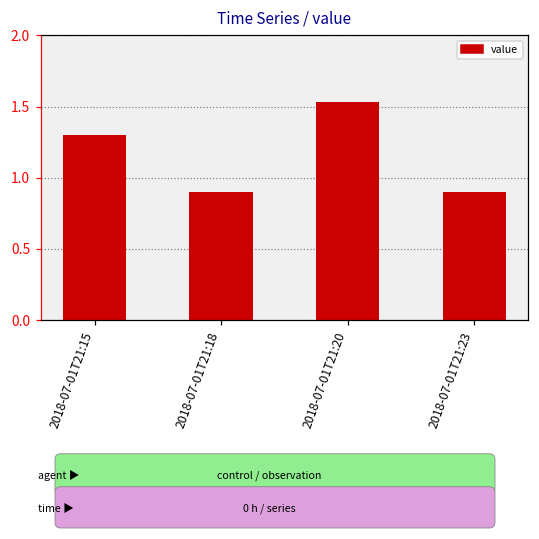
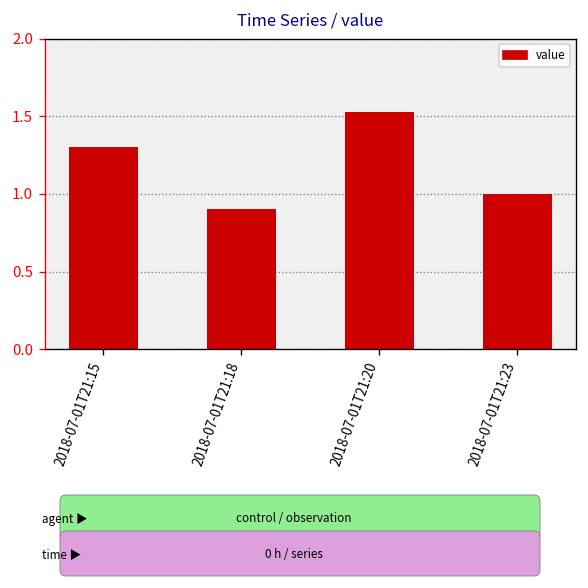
  {
    "2018-07-01T21:15": 1.3,
    "2018-07-01T21:18": 0.9,
    "2018-07-01T21:20": 1.53,
-   "2018-07-01T21:23": 0.9
+   "2018-07-01T21:23": 1.0
  }
